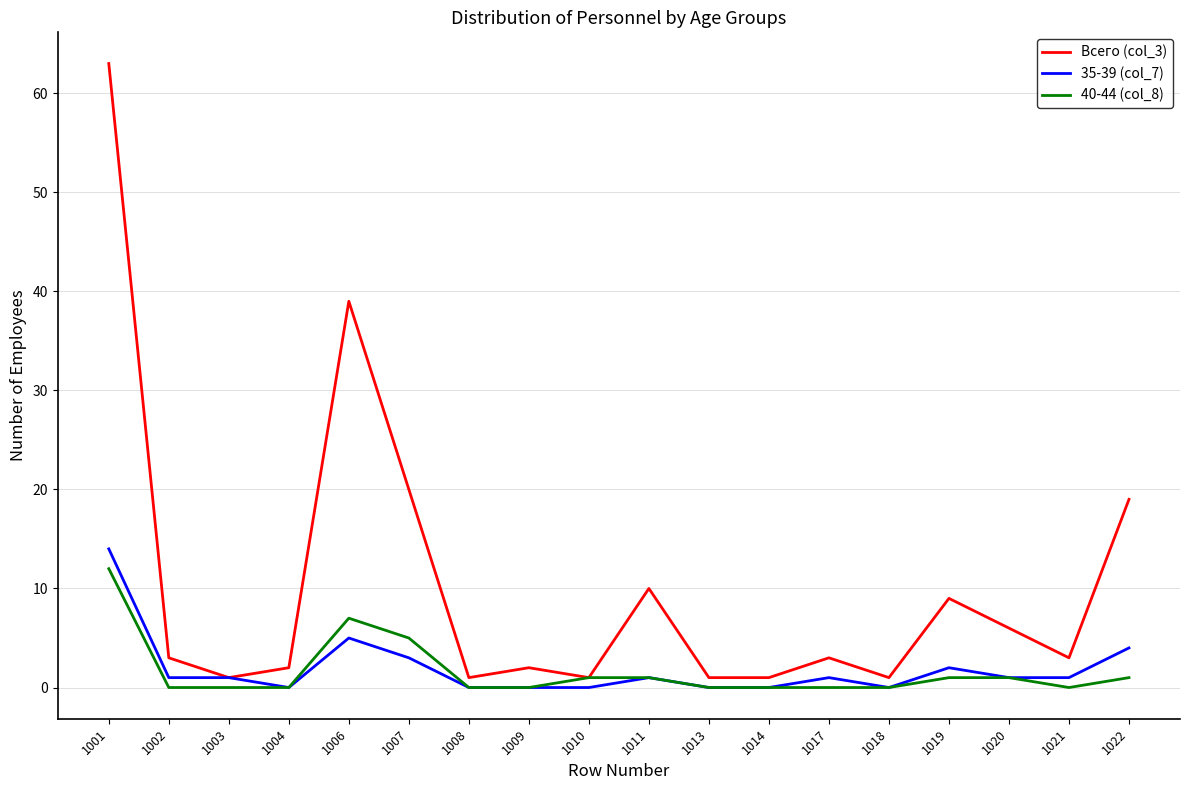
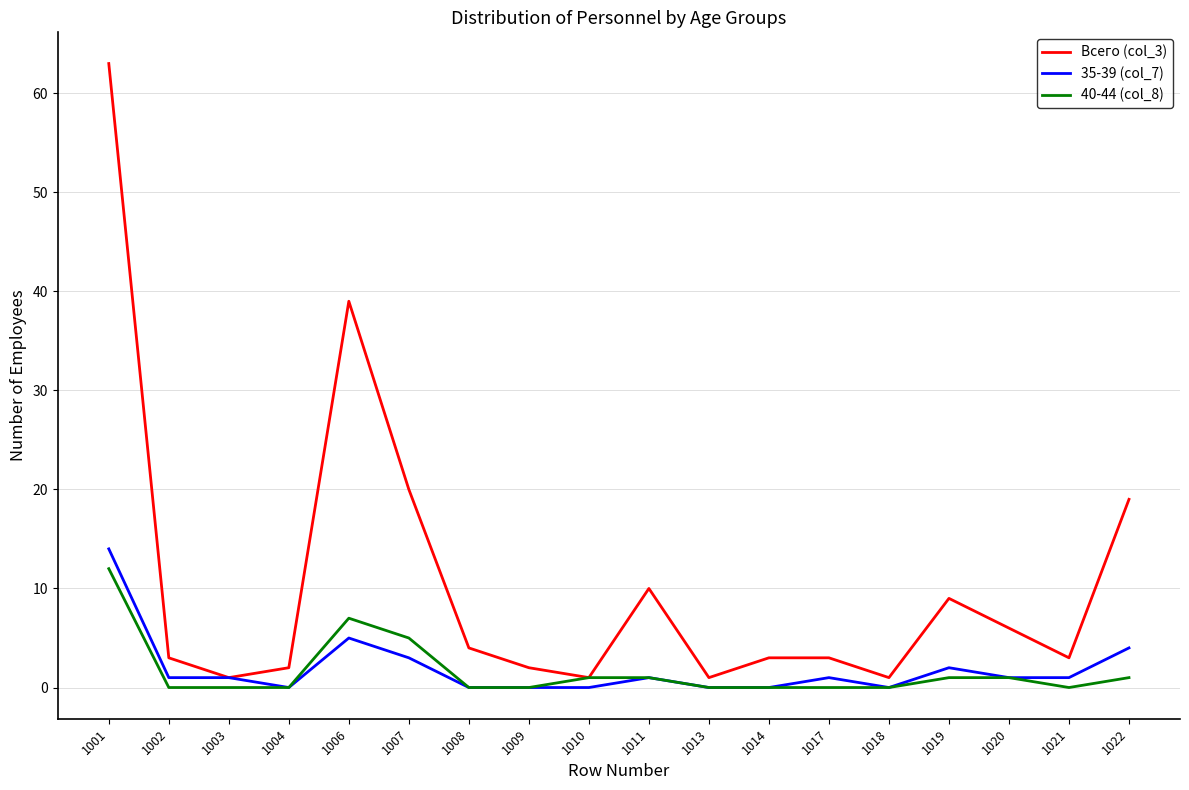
  {
    "Всего (col_3)": {
      "1001": 63,
      "1002": 3,
      "1004": 2,
      "1006": 39,
      "1007": 20,
-     "1008": 1,
+     "1008": 4,
      "1009": 2,
      "1011": 10,
      "1013": 1,
-     "1014": 1,
+     "1014": 3,
      "1017": 3,
      "1018": 1,
      "1019": 9,
      "1020": 6,
      "1021": 3,
      "1022": 19
    },
    "35-39 (col_7)": {
      "1001": 14,
      "1002": 1,
      "1006": 5,
      "1007": 3,
      "1010": 0,
      "1017": 1,
      "1019": 2,
      "1021": 1,
      "1022": 4
    },
    "40-44 (col_8)": {
      "1001": 12,
      "1002": 0,
      "1003": 0,
      "1006": 7,
      "1007": 5,
      "1017": 0,
      "1019": 1,
      "1021": 0,
      "1022": 1
    }
  }
